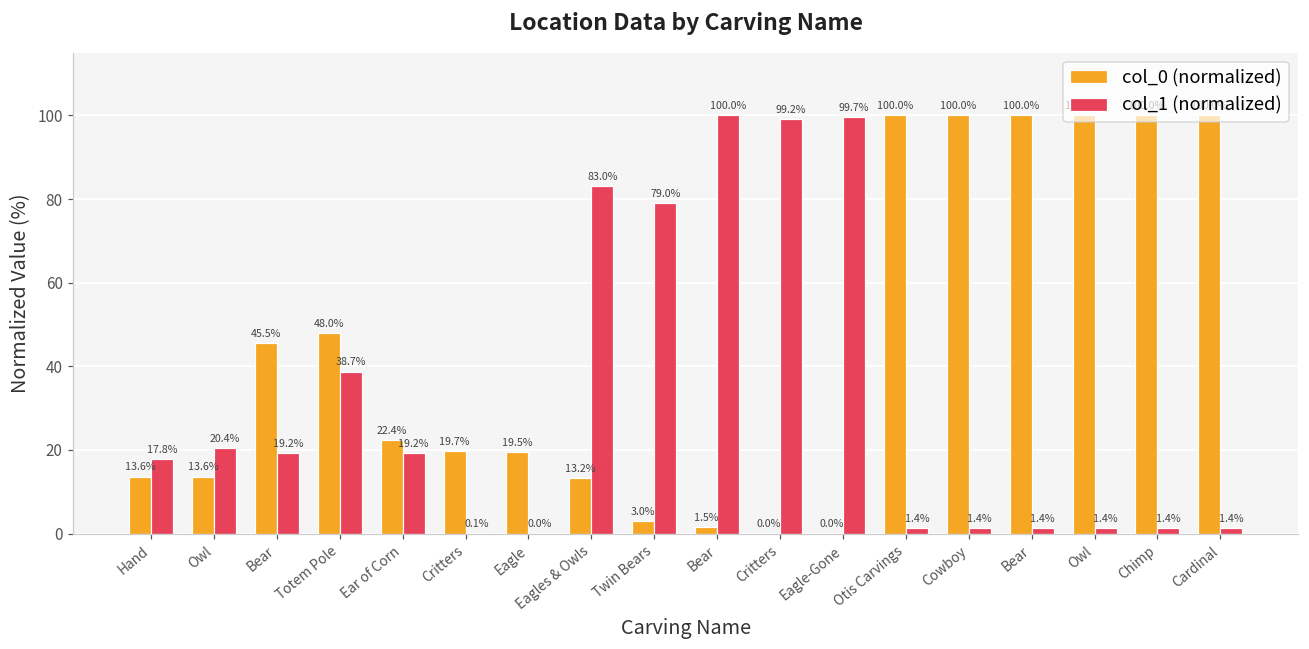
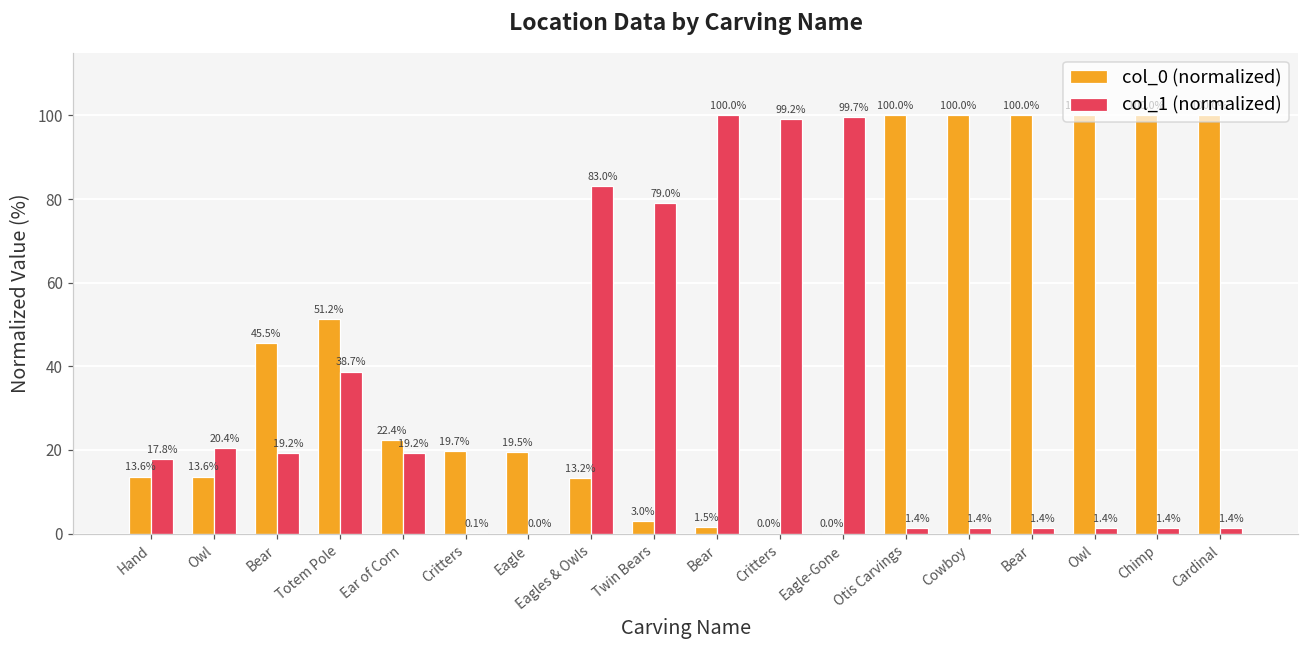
  {
    "col_0 (normalized)": {
      "Hand": "13.6%",
-     "Totem Pole": "48.0%",
+     "Totem Pole": "51.2%",
      "Ear of Corn": "22.4%",
      "Eagle": "19.5%",
      "Eagles & Owls": "13.2%",
      "Twin Bears": "3.0%",
      "Eagle-Gone": "0.0%",
      "Otis Carvings": "100.0%",
      "Cowboy": "100.0%"
    },
    "col_1 (normalized)": {
      "Hand": "17.8%",
      "Totem Pole": "38.7%",
      "Ear of Corn": "19.2%",
      "Eagle": "0.0%",
      "Eagles & Owls": "83.0%",
      "Twin Bears": "79.0%",
      "Eagle-Gone": "99.7%",
      "Otis Carvings": "1.4%",
      "Cowboy": "1.4%",
      "Chimp": "1.4%",
      "Cardinal": "1.4%"
    }
  }
